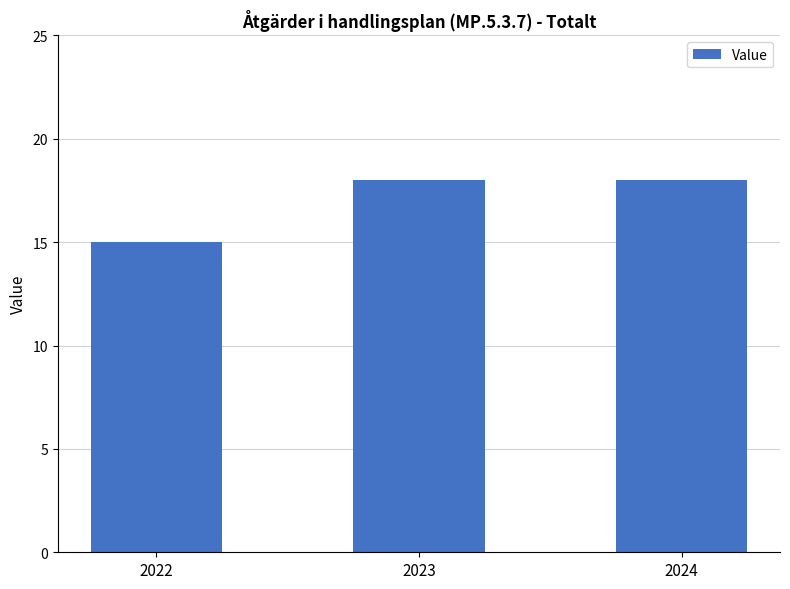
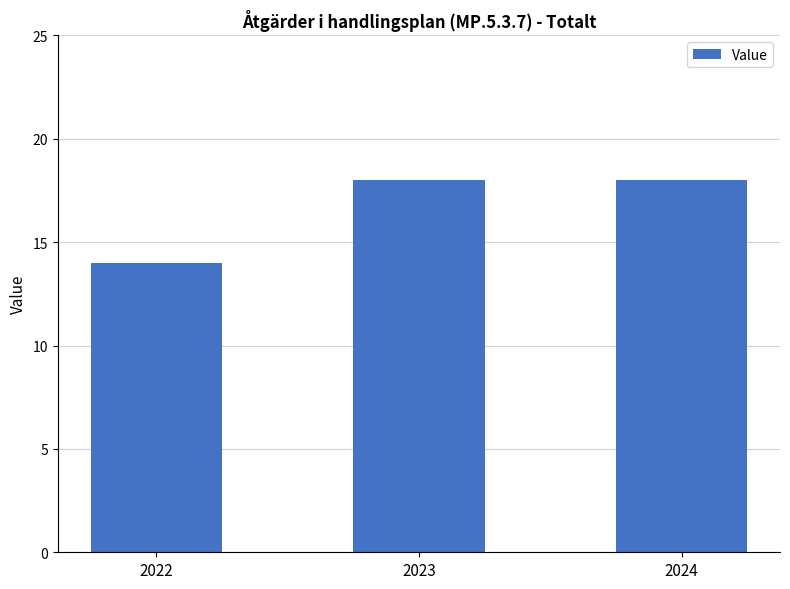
  {
-   "2022": 15,
+   "2022": 14,
    "2023": 18,
    "2024": 18
  }
